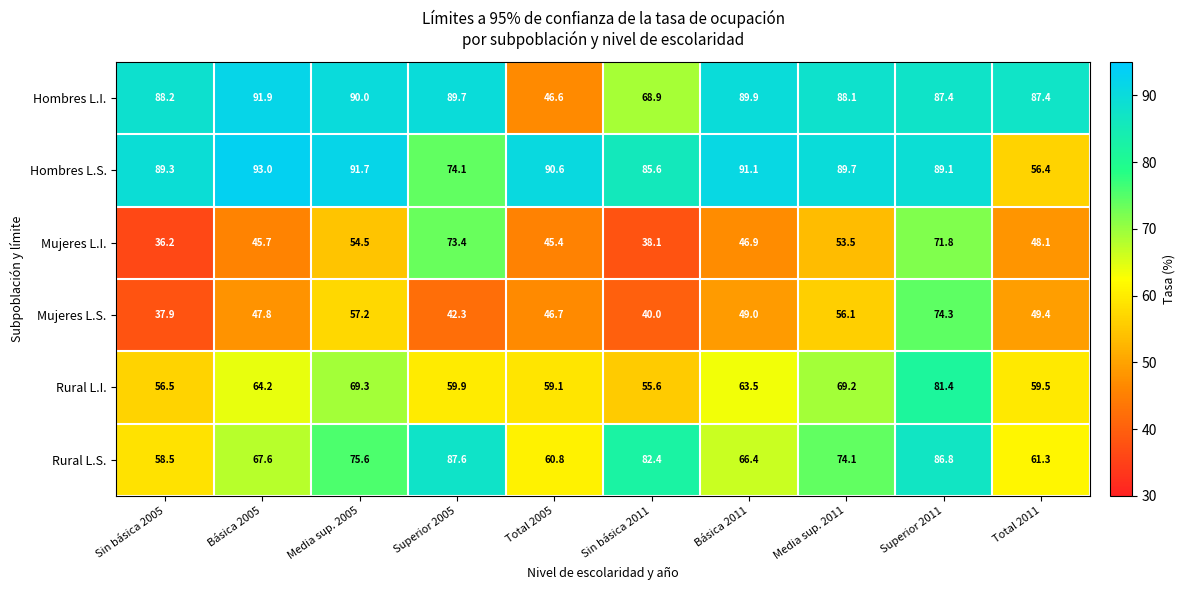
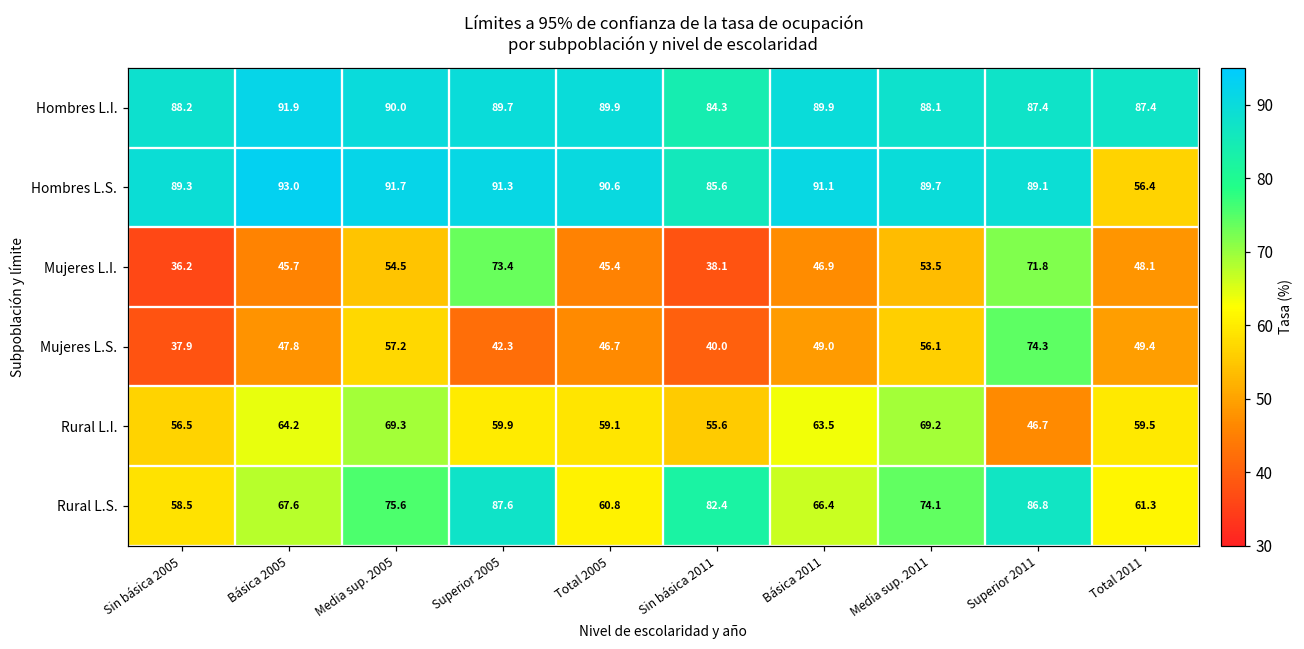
  {
    "Hombres L.I.": {
      "Sin básica 2005": 88.2,
      "Básica 2005": 91.9,
      "Media sup. 2005": 90.0,
      "Superior 2005": 89.7,
-     "Total 2005": 46.6,
-     "Sin básica 2011": 68.9,
+     "Total 2005": 89.9,
+     "Sin básica 2011": 84.3,
      "Básica 2011": 89.9,
      "Media sup. 2011": 88.1,
      "Superior 2011": 87.4,
      "Total 2011": 87.4
    },
    "Hombres L.S.": {
      "Sin básica 2005": 89.3,
      "Básica 2005": 93.0,
      "Media sup. 2005": 91.7,
-     "Superior 2005": 74.1,
+     "Superior 2005": 91.3,
      "Total 2005": 90.6,
      "Sin básica 2011": 85.6,
      "Básica 2011": 91.1,
      "Media sup. 2011": 89.7,
      "Superior 2011": 89.1,
      "Total 2011": 56.4
    },
    "Mujeres L.I.": {
      "Sin básica 2005": 36.2,
      "Básica 2005": 45.7,
      "Media sup. 2005": 54.5,
      "Superior 2005": 73.4,
      "Total 2005": 45.4,
      "Sin básica 2011": 38.1,
      "Básica 2011": 46.9,
      "Media sup. 2011": 53.5,
      "Superior 2011": 71.8,
      "Total 2011": 48.1
    },
    "Mujeres L.S.": {
      "Sin básica 2005": 37.9,
      "Básica 2005": 47.8,
      "Media sup. 2005": 57.2,
      "Superior 2005": 42.3,
      "Total 2005": 46.7,
      "Sin básica 2011": 40.0,
      "Básica 2011": 49.0,
      "Media sup. 2011": 56.1,
      "Superior 2011": 74.3,
      "Total 2011": 49.4
    },
    "Rural L.I.": {
      "Sin básica 2005": 56.5,
      "Básica 2005": 64.2,
      "Media sup. 2005": 69.3,
      "Superior 2005": 59.9,
      "Total 2005": 59.1,
      "Sin básica 2011": 55.6,
      "Básica 2011": 63.5,
      "Media sup. 2011": 69.2,
-     "Superior 2011": 81.4,
+     "Superior 2011": 46.7,
      "Total 2011": 59.5
    },
    "Rural L.S.": {
      "Sin básica 2005": 58.5,
      "Básica 2005": 67.6,
      "Media sup. 2005": 75.6,
      "Superior 2005": 87.6,
      "Total 2005": 60.8,
      "Sin básica 2011": 82.4,
      "Básica 2011": 66.4,
      "Media sup. 2011": 74.1,
      "Superior 2011": 86.8,
      "Total 2011": 61.3
    }
  }
